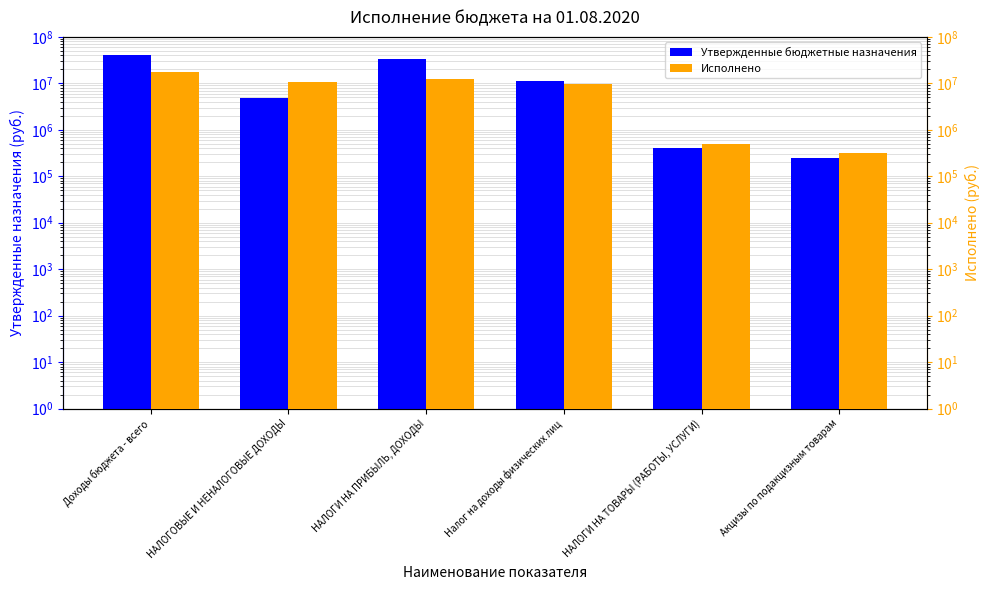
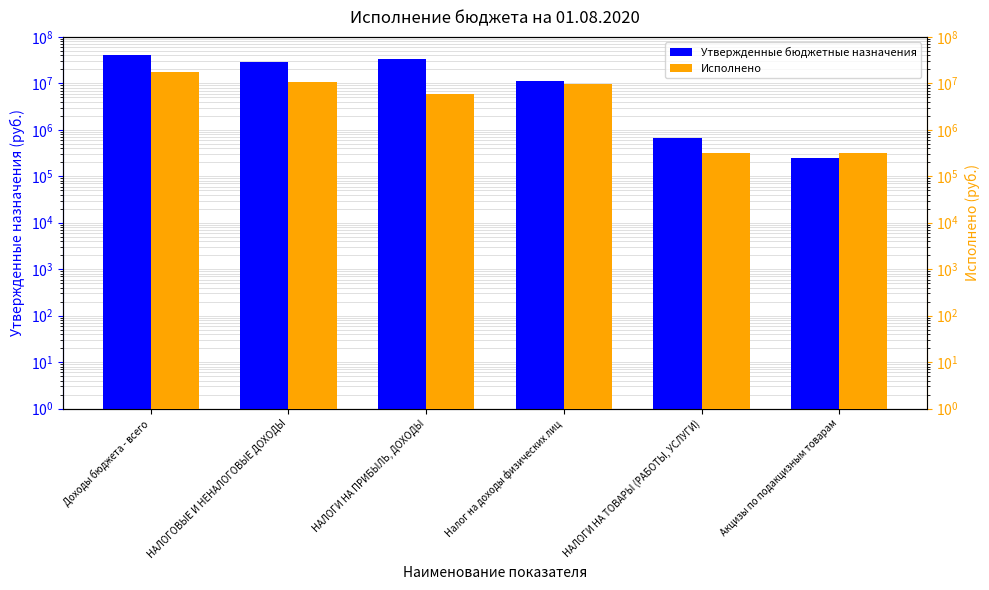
  {
    "Утвержденные бюджетные назначения": {
      "Доходы бюджета - всего": 40000000,
-     "НАЛОГОВЫЕ И НЕНАЛОГОВЫЕ ДОХОДЫ": 5000000,
+     "НАЛОГОВЫЕ И НЕНАЛОГОВЫЕ ДОХОДЫ": 30000000,
      "НАЛОГИ НА ПРИБЫЛЬ, ДОХОДЫ": 30000000,
      "Налог на доходы физических лиц": 11000000,
-     "НАЛОГИ НА ТОВАРЫ (РАБОТЫ, УСЛУГИ)": 400000,
+     "НАЛОГИ НА ТОВАРЫ (РАБОТЫ, УСЛУГИ)": 700000,
      "Акцизы по подакцизным товарам": 300000
    },
    "Исполнено": {
      "Доходы бюджета - всего": 18000000,
      "НАЛОГОВЫЕ И НЕНАЛОГОВЫЕ ДОХОДЫ": 11000000,
-     "НАЛОГИ НА ПРИБЫЛЬ, ДОХОДЫ": 12000000,
+     "НАЛОГИ НА ПРИБЫЛЬ, ДОХОДЫ": 6000000,
      "Налог на доходы физических лиц": 10000000,
-     "НАЛОГИ НА ТОВАРЫ (РАБОТЫ, УСЛУГИ)": 500000,
+     "НАЛОГИ НА ТОВАРЫ (РАБОТЫ, УСЛУГИ)": 300000,
      "Акцизы по подакцизным товарам": 300000
    }
  }
